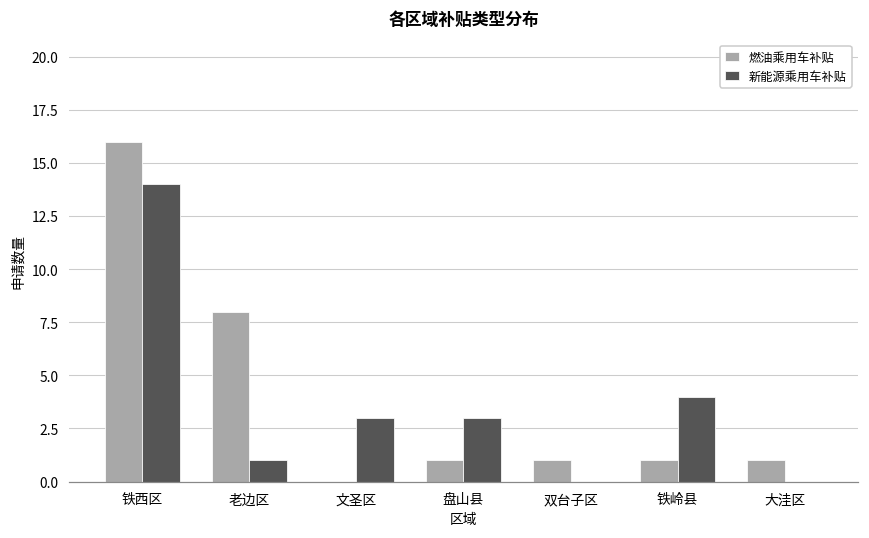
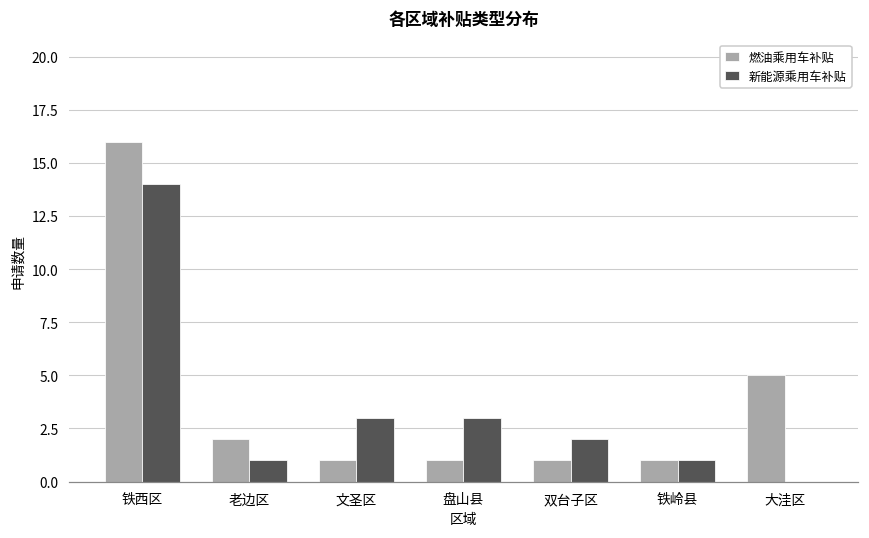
  {
    "燃油乘用车补贴": {
      "铁西区": 16,
-     "老边区": 8,
-     "文圣区": 0,
+     "老边区": 2,
+     "文圣区": 1,
      "盘山县": 1,
      "双台子区": 1,
      "铁岭县": 1,
-     "大洼区": 1
+     "大洼区": 5
    },
    "新能源乘用车补贴": {
      "铁西区": 14,
      "老边区": 1,
      "文圣区": 3,
      "盘山县": 3,
-     "双台子区": 0,
-     "铁岭县": 4,
+     "双台子区": 2,
+     "铁岭县": 1,
      "大洼区": 0
    }
  }
